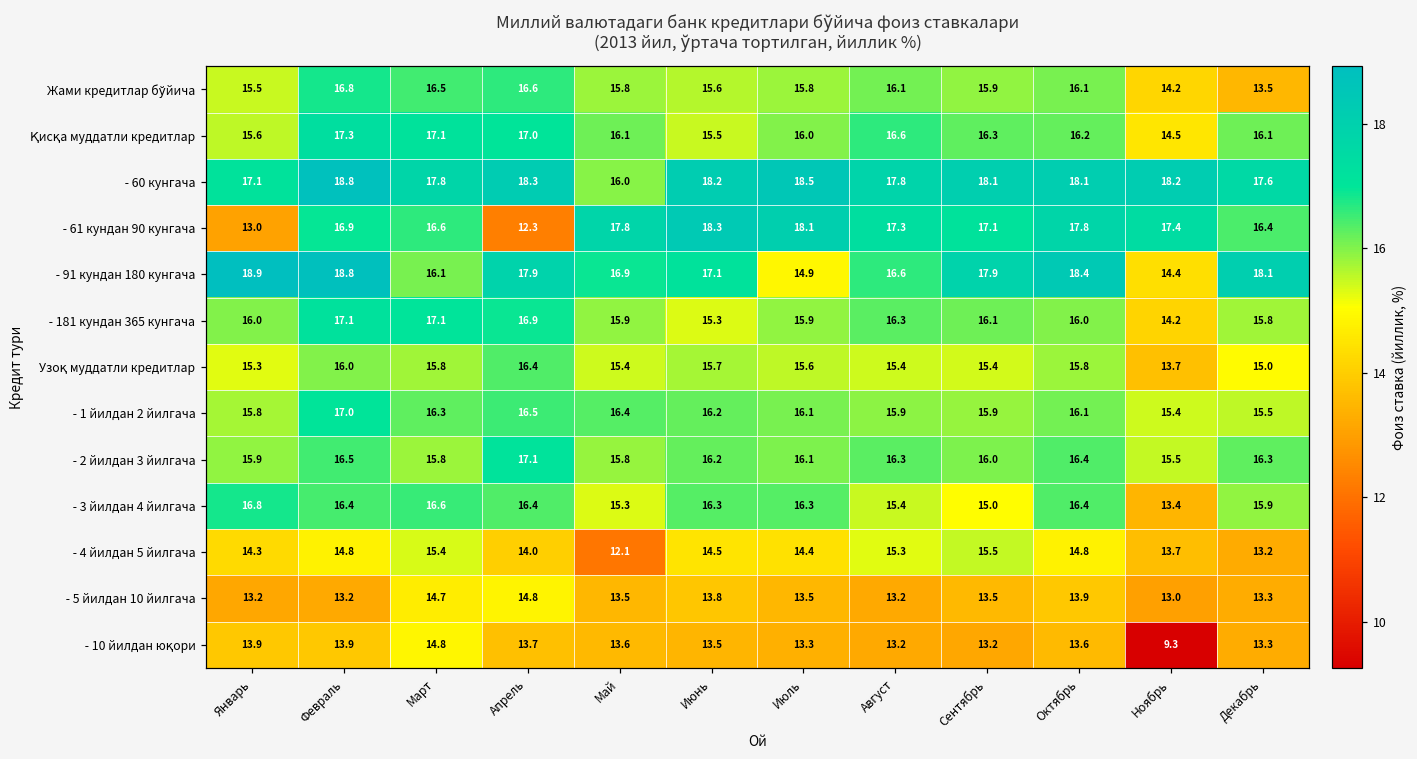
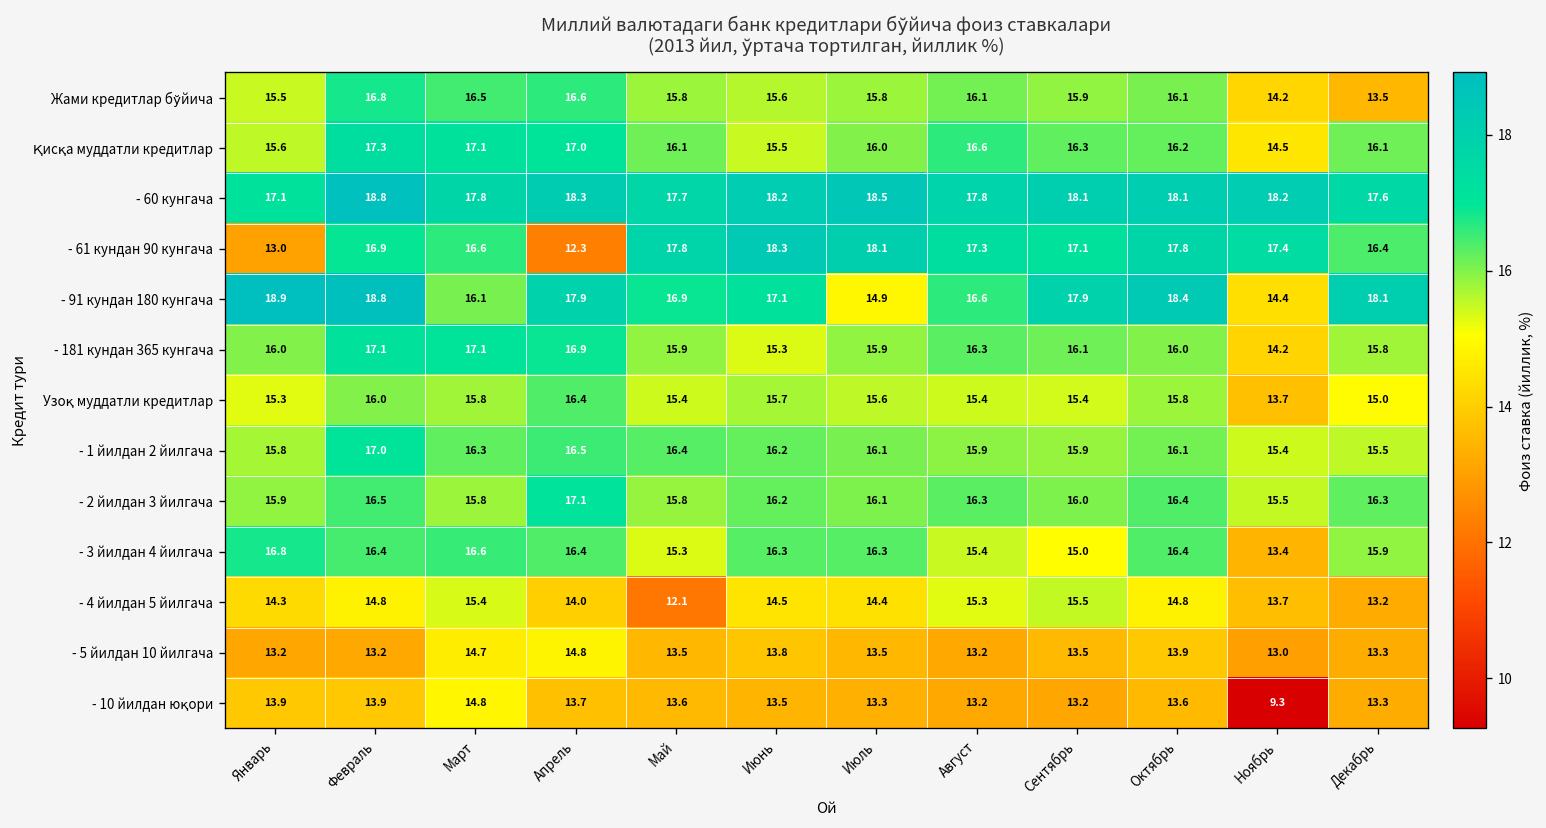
  {
    "Жами кредитлар бўйича": {
      "Январь": 15.5,
      "Февраль": 16.8,
      "Март": 16.5,
      "Апрель": 16.6,
      "Май": 15.8,
      "Июнь": 15.6,
      "Июль": 15.8,
      "Август": 16.1,
      "Сентябрь": 15.9,
      "Октябрь": 16.1,
      "Ноябрь": 14.2,
      "Декабрь": 13.5
    },
    "Қисқа муддатли кредитлар": {
      "Январь": 15.6,
      "Февраль": 17.3,
      "Март": 17.1,
      "Апрель": 17.0,
      "Май": 16.1,
      "Июнь": 15.5,
      "Июль": 16.0,
      "Август": 16.6,
      "Сентябрь": 16.3,
      "Октябрь": 16.2,
      "Ноябрь": 14.5,
      "Декабрь": 16.1
    },
    "- 60 кунгача": {
      "Январь": 17.1,
      "Февраль": 18.8,
      "Март": 17.8,
      "Апрель": 18.3,
-     "Май": 16.0,
+     "Май": 17.7,
      "Июнь": 18.2,
      "Июль": 18.5,
      "Август": 17.8,
      "Сентябрь": 18.1,
      "Октябрь": 18.1,
      "Ноябрь": 18.2,
      "Декабрь": 17.6
    },
    "- 61 кундан 90 кунгача": {
      "Январь": 13.0,
      "Февраль": 16.9,
      "Март": 16.6,
      "Апрель": 12.3,
      "Май": 17.8,
      "Июнь": 18.3,
      "Июль": 18.1,
      "Август": 17.3,
      "Сентябрь": 17.1,
      "Октябрь": 17.8,
      "Ноябрь": 17.4,
      "Декабрь": 16.4
    },
    "- 91 кундан 180 кунгача": {
      "Январь": 18.9,
      "Февраль": 18.8,
      "Март": 16.1,
      "Апрель": 17.9,
      "Май": 16.9,
      "Июнь": 17.1,
      "Июль": 14.9,
      "Август": 16.6,
      "Сентябрь": 17.9,
      "Октябрь": 18.4,
      "Ноябрь": 14.4,
      "Декабрь": 18.1
    },
    "- 181 кундан 365 кунгача": {
      "Январь": 16.0,
      "Февраль": 17.1,
      "Март": 17.1,
      "Апрель": 16.9,
      "Май": 15.9,
      "Июнь": 15.3,
      "Июль": 15.9,
      "Август": 16.3,
      "Сентябрь": 16.1,
      "Октябрь": 16.0,
      "Ноябрь": 14.2,
      "Декабрь": 15.8
    },
    "Узоқ муддатли кредитлар": {
      "Январь": 15.3,
      "Февраль": 16.0,
      "Март": 15.8,
      "Апрель": 16.4,
      "Май": 15.4,
      "Июнь": 15.7,
      "Июль": 15.6,
      "Август": 15.4,
      "Сентябрь": 15.4,
      "Октябрь": 15.8,
      "Ноябрь": 13.7,
      "Декабрь": 15.0
    },
    "- 1 йилдан 2 йилгача": {
      "Январь": 15.8,
      "Февраль": 17.0,
      "Март": 16.3,
      "Апрель": 16.5,
      "Май": 16.4,
      "Июнь": 16.2,
      "Июль": 16.1,
      "Август": 15.9,
      "Сентябрь": 15.9,
      "Октябрь": 16.1,
      "Ноябрь": 15.4,
      "Декабрь": 15.5
    },
    "- 2 йилдан 3 йилгача": {
      "Январь": 15.9,
      "Февраль": 16.5,
      "Март": 15.8,
      "Апрель": 17.1,
      "Май": 15.8,
      "Июнь": 16.2,
      "Июль": 16.1,
      "Август": 16.3,
      "Сентябрь": 16.0,
      "Октябрь": 16.4,
      "Ноябрь": 15.5,
      "Декабрь": 16.3
    },
    "- 3 йилдан 4 йилгача": {
      "Январь": 16.8,
      "Февраль": 16.4,
      "Март": 16.6,
      "Апрель": 16.4,
      "Май": 15.3,
      "Июнь": 16.3,
      "Июль": 16.3,
      "Август": 15.4,
      "Сентябрь": 15.0,
      "Октябрь": 16.4,
      "Ноябрь": 13.4,
      "Декабрь": 15.9
    },
    "- 4 йилдан 5 йилгача": {
      "Январь": 14.3,
      "Февраль": 14.8,
      "Март": 15.4,
      "Апрель": 14.0,
      "Май": 12.1,
      "Июнь": 14.5,
      "Июль": 14.4,
      "Август": 15.3,
      "Сентябрь": 15.5,
      "Октябрь": 14.8,
      "Ноябрь": 13.7,
      "Декабрь": 13.2
    },
    "- 5 йилдан 10 йилгача": {
      "Январь": 13.2,
      "Февраль": 13.2,
      "Март": 14.7,
      "Апрель": 14.8,
      "Май": 13.5,
      "Июнь": 13.8,
      "Июль": 13.5,
      "Август": 13.2,
      "Сентябрь": 13.5,
      "Октябрь": 13.9,
      "Ноябрь": 13.0,
      "Декабрь": 13.3
    },
    "- 10 йилдан юқори": {
      "Январь": 13.9,
      "Февраль": 13.9,
      "Март": 14.8,
      "Апрель": 13.7,
      "Май": 13.6,
      "Июнь": 13.5,
      "Июль": 13.3,
      "Август": 13.2,
      "Сентябрь": 13.2,
      "Октябрь": 13.6,
      "Ноябрь": 9.3,
      "Декабрь": 13.3
    }
  }
